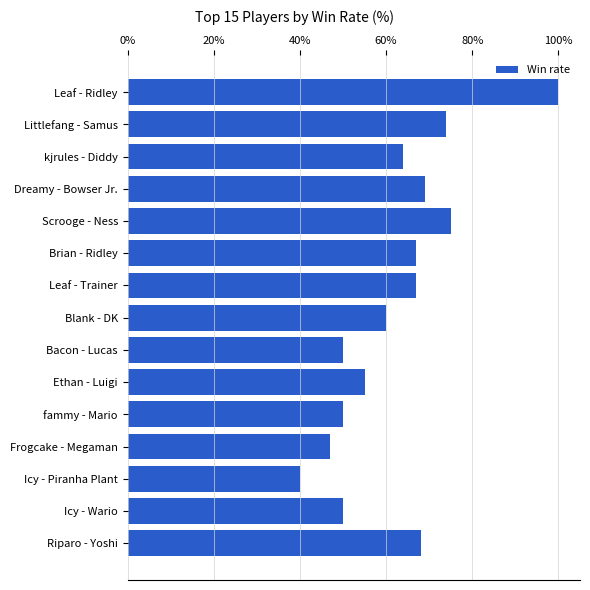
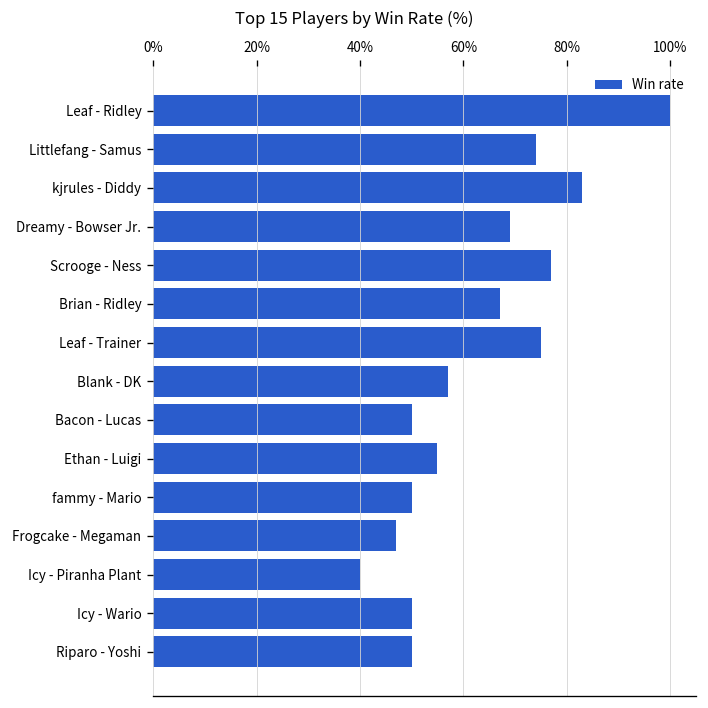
  {
    "Leaf - Ridley": "100%",
    "Littlefang - Samus": "74%",
-   "kjrules - Diddy": "64%",
+   "kjrules - Diddy": "83%",
    "Dreamy - Bowser Jr.": "69%",
-   "Scrooge - Ness": "75%",
+   "Scrooge - Ness": "77%",
    "Brian - Ridley": "67%",
-   "Leaf - Trainer": "67%",
-   "Blank - DK": "60%",
+   "Leaf - Trainer": "75%",
+   "Blank - DK": "57%",
    "Bacon - Lucas": "50%",
    "Ethan - Luigi": "55%",
    "fammy - Mario": "50%",
    "Frogcake - Megaman": "47%",
    "Icy - Piranha Plant": "40%",
    "Icy - Wario": "50%",
-   "Riparo - Yoshi": "68%"
+   "Riparo - Yoshi": "50%"
  }
